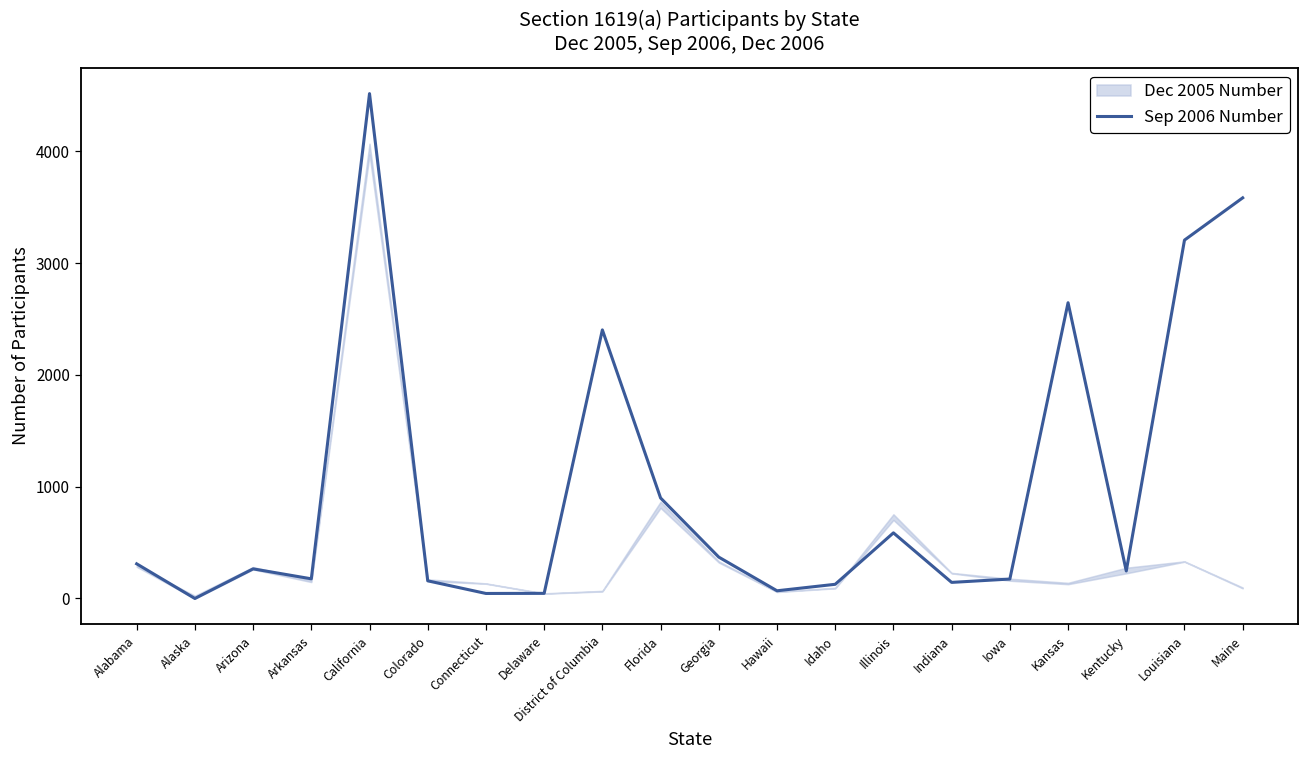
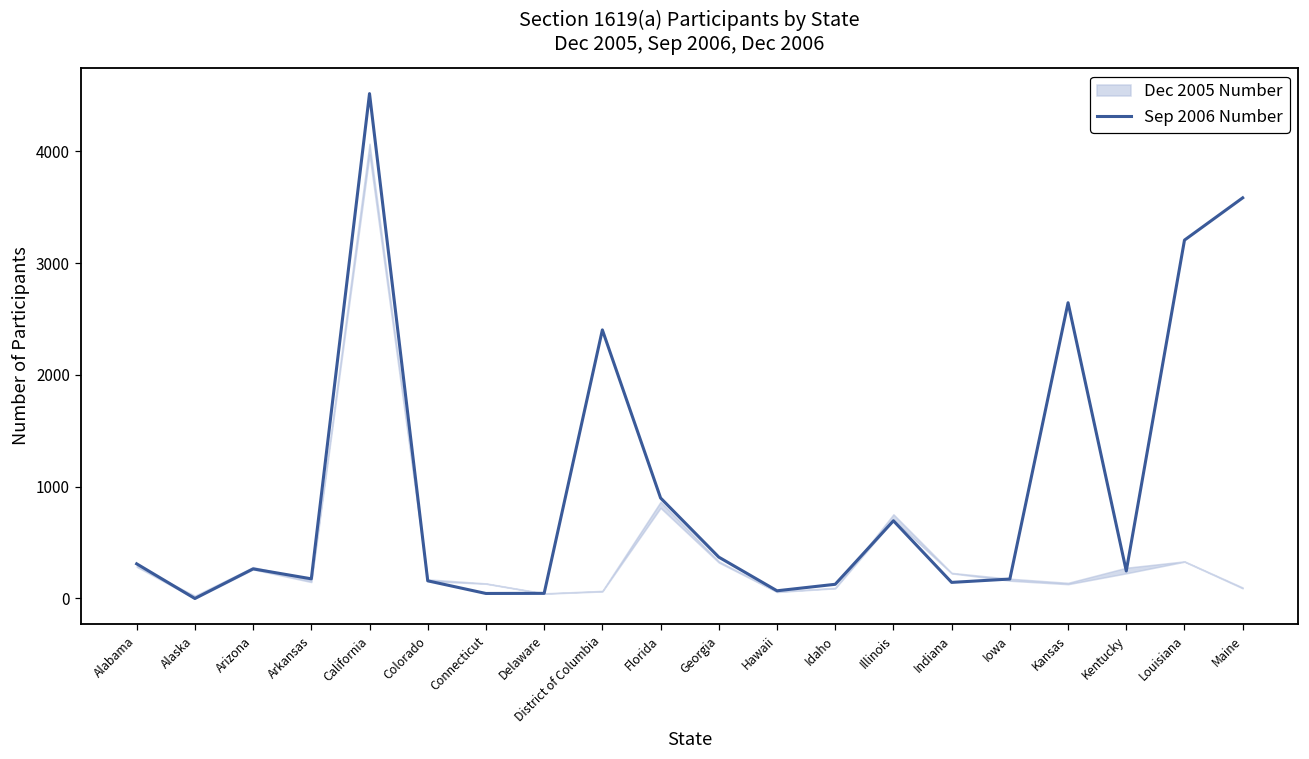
  {
    "Sep 2006 Number": {
      "Alaska": 0,
      "California": 4520,
      "Connecticut": 50,
      "District of Columbia": 2400,
      "Florida": 900,
      "Georgia": 370,
      "Idaho": 130,
-     "Illinois": 590,
+     "Illinois": 700,
      "Indiana": 140,
      "Kansas": 2650,
      "Kentucky": 250,
      "Louisiana": 3210,
      "Maine": 3580
    }
  }
